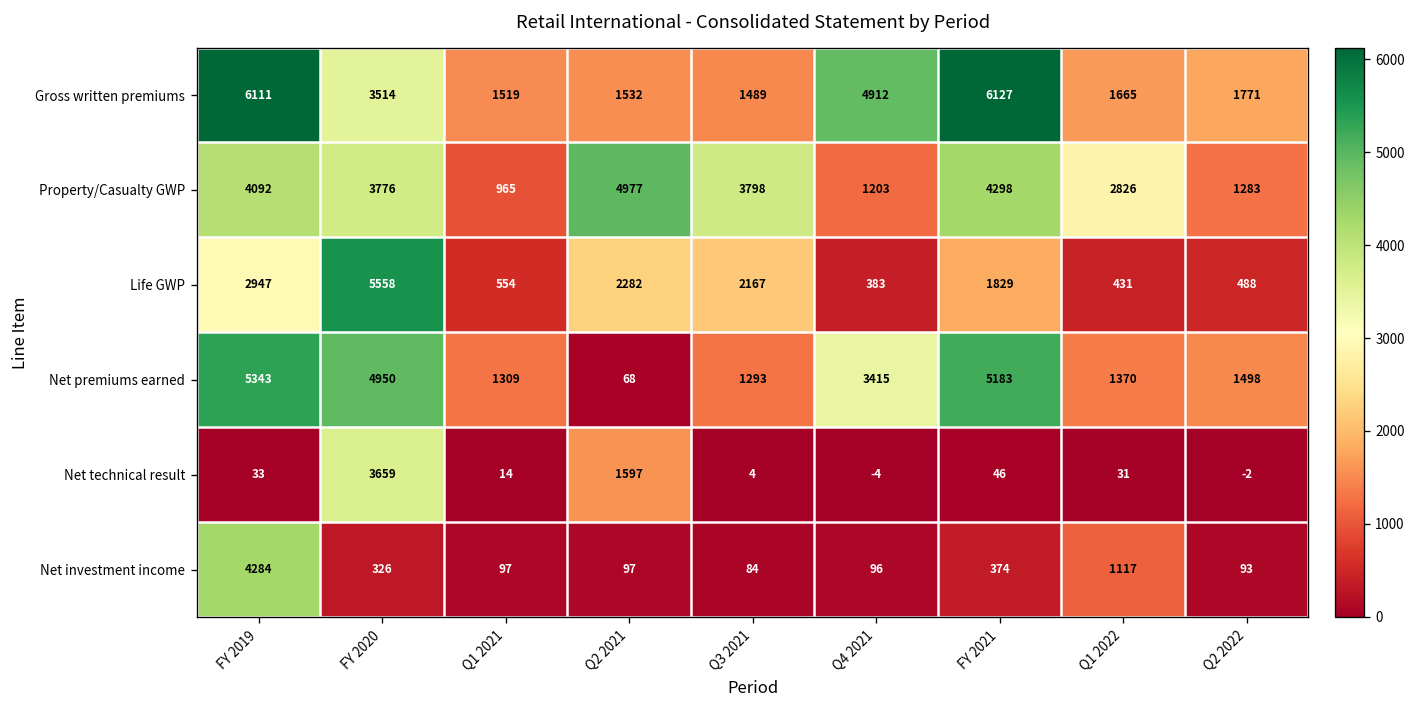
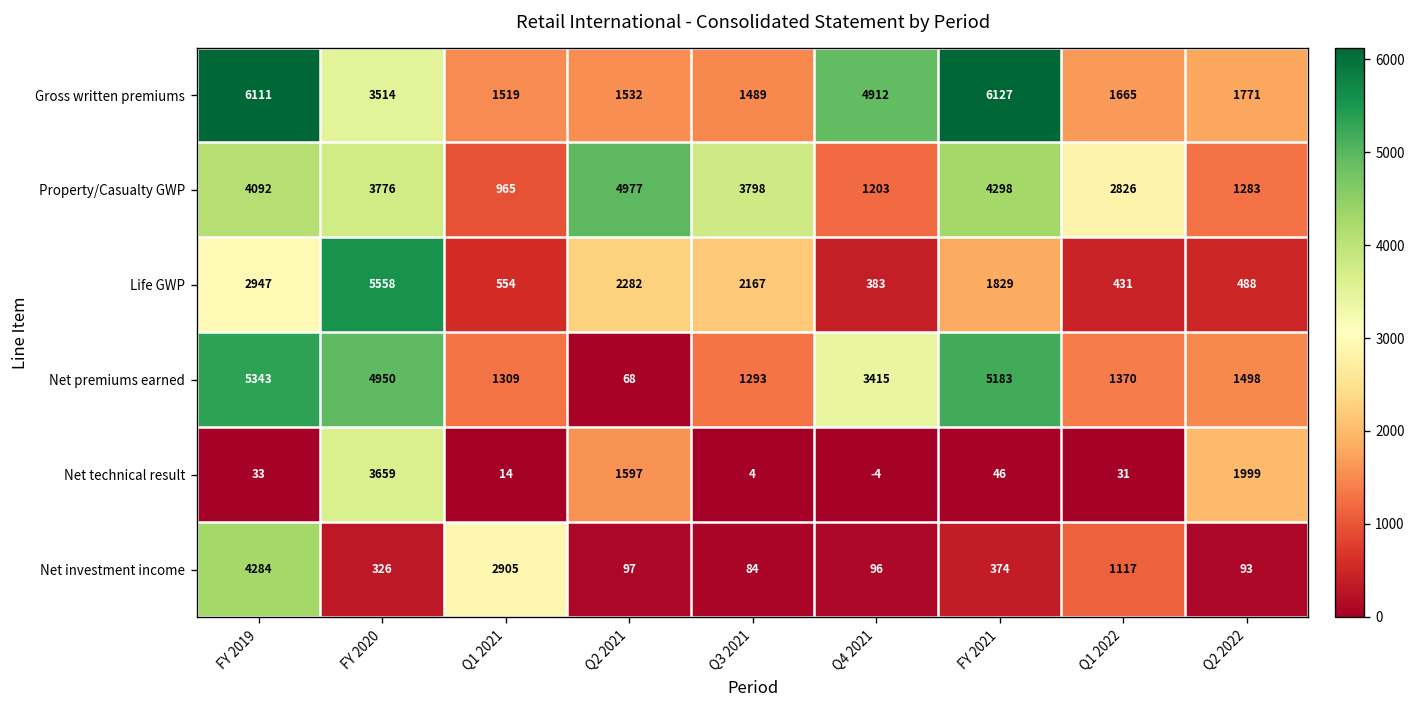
  {
    "Gross written premiums": {
      "FY 2019": 6111,
      "FY 2020": 3514,
      "Q1 2021": 1519,
      "Q2 2021": 1532,
      "Q3 2021": 1489,
      "Q4 2021": 4912,
      "FY 2021": 6127,
      "Q1 2022": 1665,
      "Q2 2022": 1771
    },
    "Property/Casualty GWP": {
      "FY 2019": 4092,
      "FY 2020": 3776,
      "Q1 2021": 965,
      "Q2 2021": 4977,
      "Q3 2021": 3798,
      "Q4 2021": 1203,
      "FY 2021": 4298,
      "Q1 2022": 2826,
      "Q2 2022": 1283
    },
    "Life GWP": {
      "FY 2019": 2947,
      "FY 2020": 5558,
      "Q1 2021": 554,
      "Q2 2021": 2282,
      "Q3 2021": 2167,
      "Q4 2021": 383,
      "FY 2021": 1829,
      "Q1 2022": 431,
      "Q2 2022": 488
    },
    "Net premiums earned": {
      "FY 2019": 5343,
      "FY 2020": 4950,
      "Q1 2021": 1309,
      "Q2 2021": 68,
      "Q3 2021": 1293,
      "Q4 2021": 3415,
      "FY 2021": 5183,
      "Q1 2022": 1370,
      "Q2 2022": 1498
    },
    "Net technical result": {
      "FY 2019": 33,
      "FY 2020": 3659,
      "Q1 2021": 14,
      "Q2 2021": 1597,
      "Q3 2021": 4,
      "Q4 2021": -4,
      "FY 2021": 46,
      "Q1 2022": 31,
-     "Q2 2022": -2
+     "Q2 2022": 1999
    },
    "Net investment income": {
      "FY 2019": 4284,
      "FY 2020": 326,
-     "Q1 2021": 97,
+     "Q1 2021": 2905,
      "Q2 2021": 97,
      "Q3 2021": 84,
      "Q4 2021": 96,
      "FY 2021": 374,
      "Q1 2022": 1117,
      "Q2 2022": 93
    }
  }
